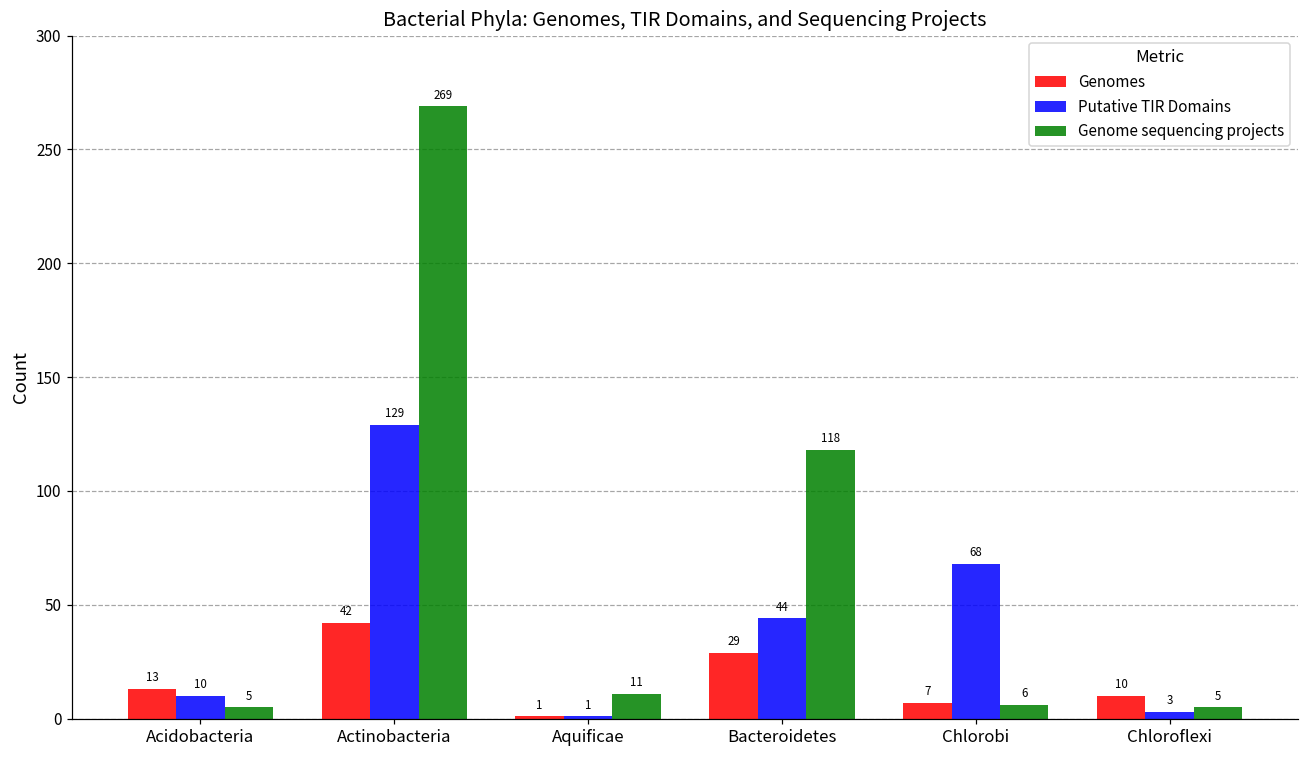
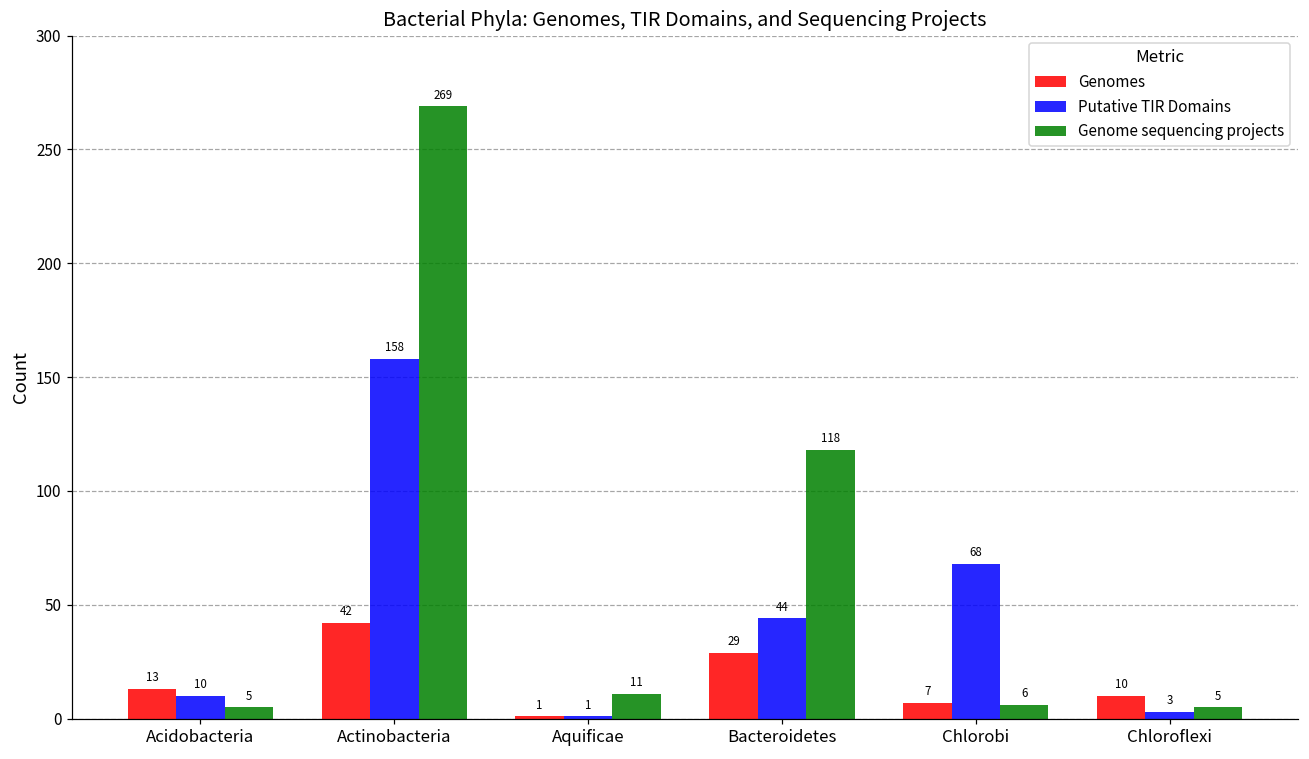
  {
    "Genomes": {
      "Acidobacteria": 13,
      "Actinobacteria": 42,
      "Aquificae": 1,
      "Bacteroidetes": 29,
      "Chlorobi": 7,
      "Chloroflexi": 10
    },
    "Putative TIR Domains": {
      "Acidobacteria": 10,
-     "Actinobacteria": 129,
+     "Actinobacteria": 158,
      "Aquificae": 1,
      "Bacteroidetes": 44,
      "Chlorobi": 68,
      "Chloroflexi": 3
    },
    "Genome sequencing projects": {
      "Acidobacteria": 5,
      "Actinobacteria": 269,
      "Aquificae": 11,
      "Bacteroidetes": 118,
      "Chlorobi": 6,
      "Chloroflexi": 5
    }
  }
